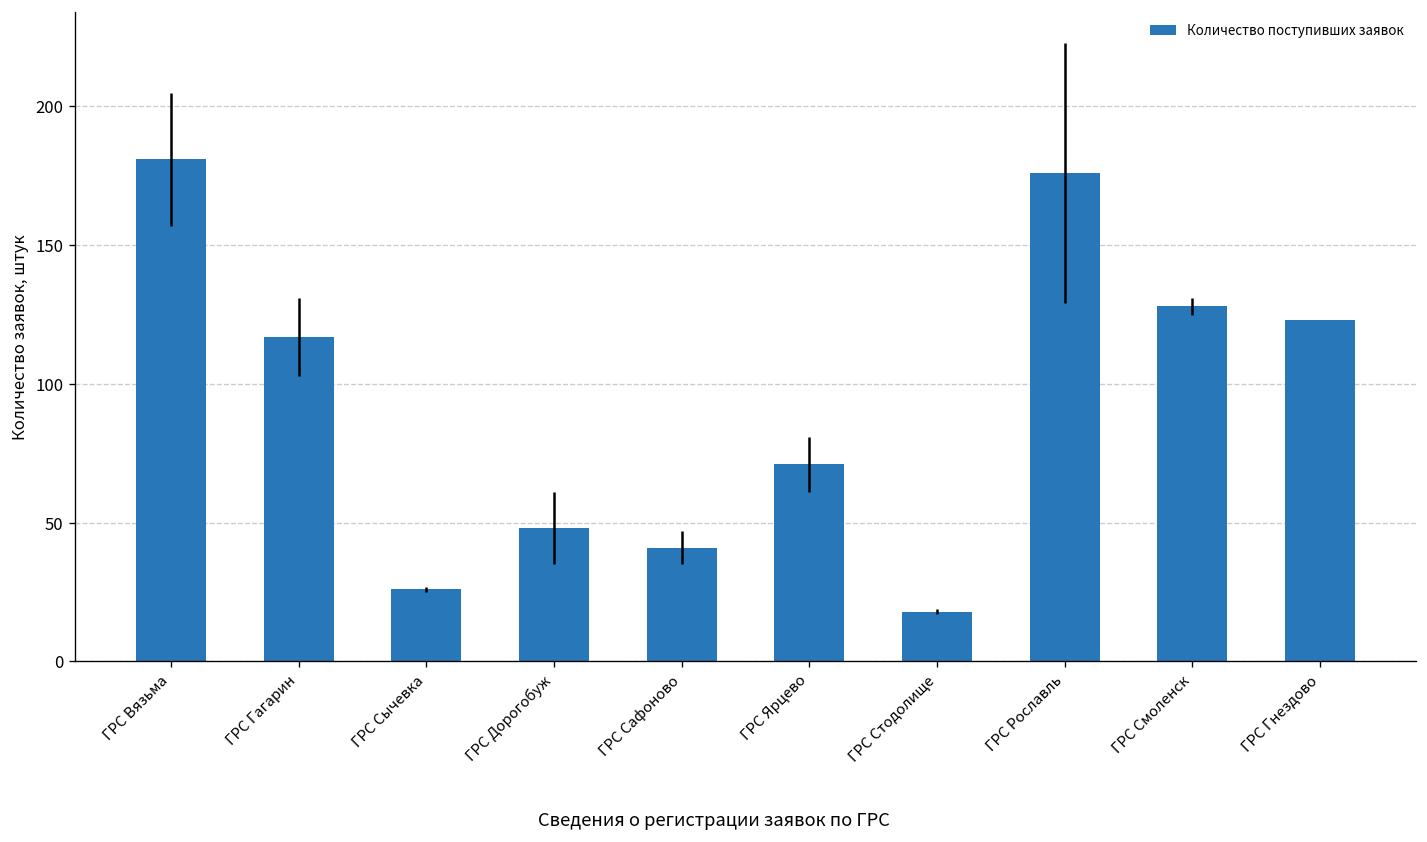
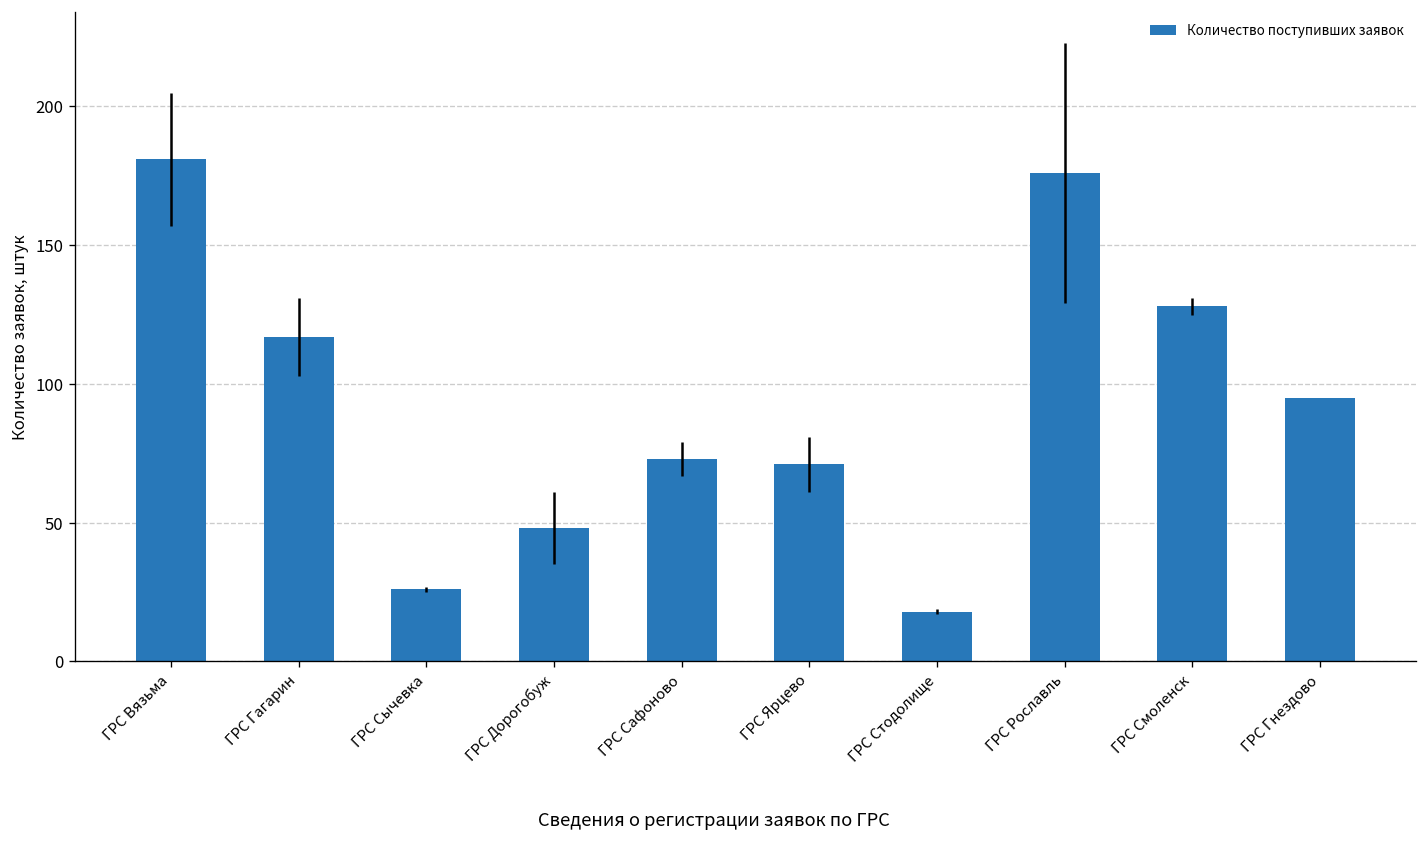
  {
    "ГРС Вязьма": 181,
    "ГРС Гагарин": 117,
    "ГРС Сычевка": 26,
    "ГРС Дорогобуж": 48,
-   "ГРС Сафоново": 41,
+   "ГРС Сафоново": 73,
    "ГРС Ярцево": 71,
    "ГРС Стодолище": 18,
    "ГРС Рославль": 176,
    "ГРС Смоленск": 128,
-   "ГРС Гнездово": 123
+   "ГРС Гнездово": 95
  }
